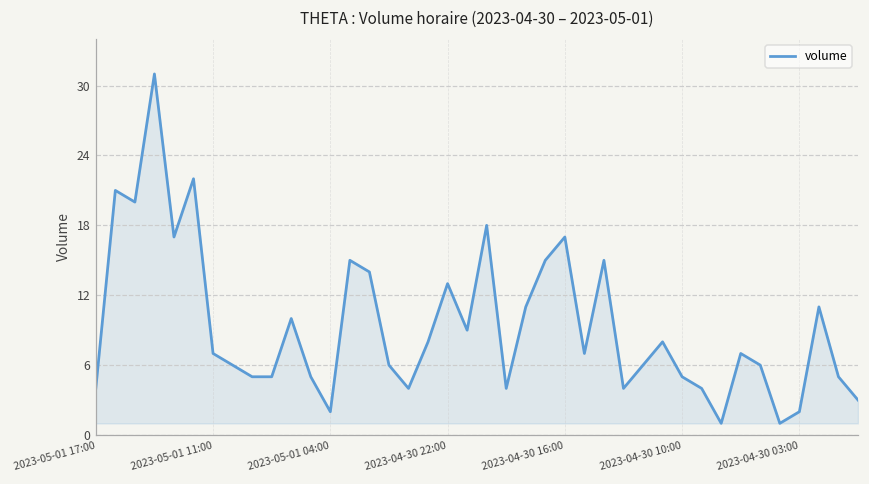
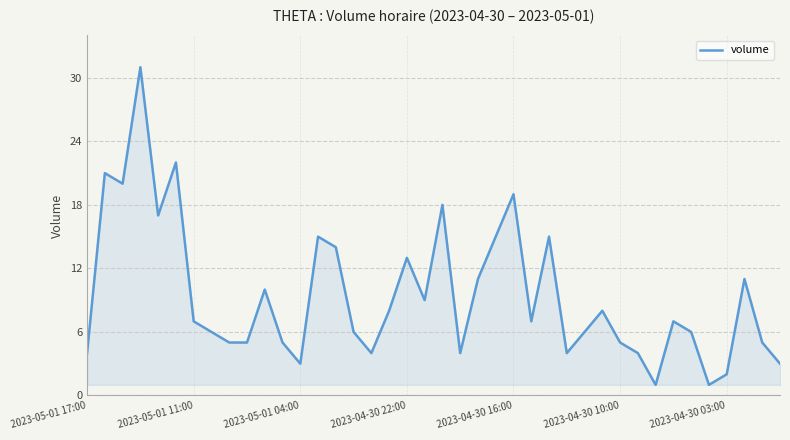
  {
    "2023-05-01 17:00": 4,
    "2023-05-01 11:00": 7,
-   "2023-05-01 04:00": 2,
+   "2023-05-01 04:00": 3,
    "2023-04-30 22:00": 13,
-   "2023-04-30 16:00": 17,
+   "2023-04-30 16:00": 19,
    "2023-04-30 10:00": 5,
    "2023-04-30 03:00": 2
  }
